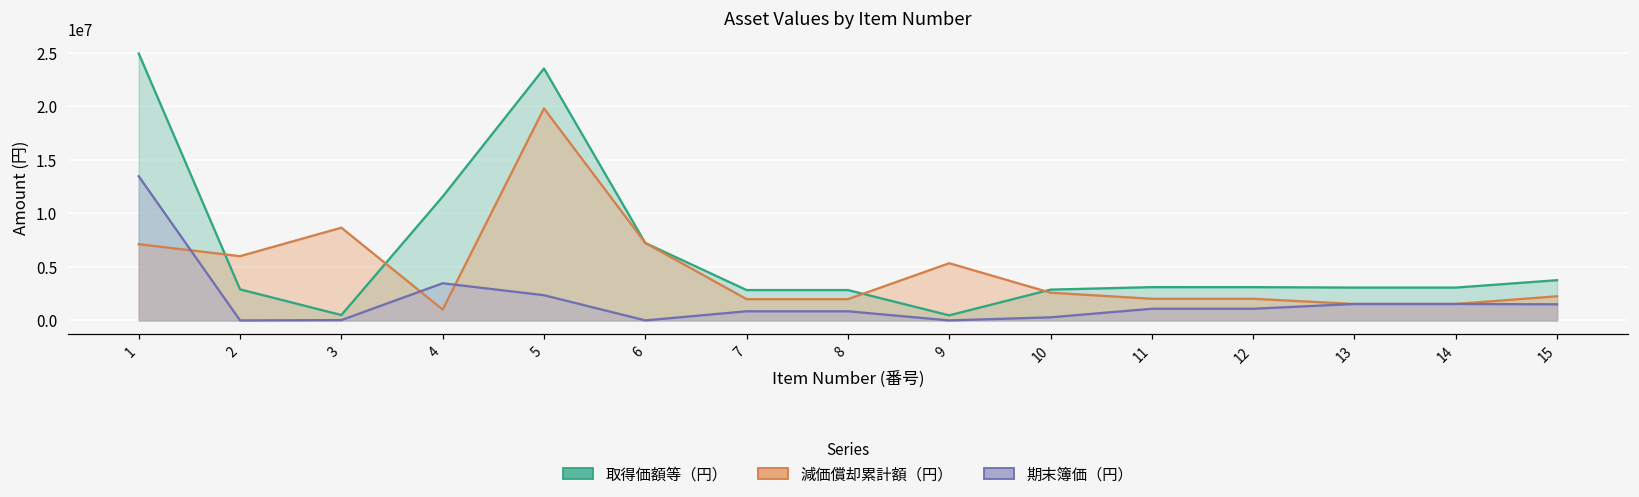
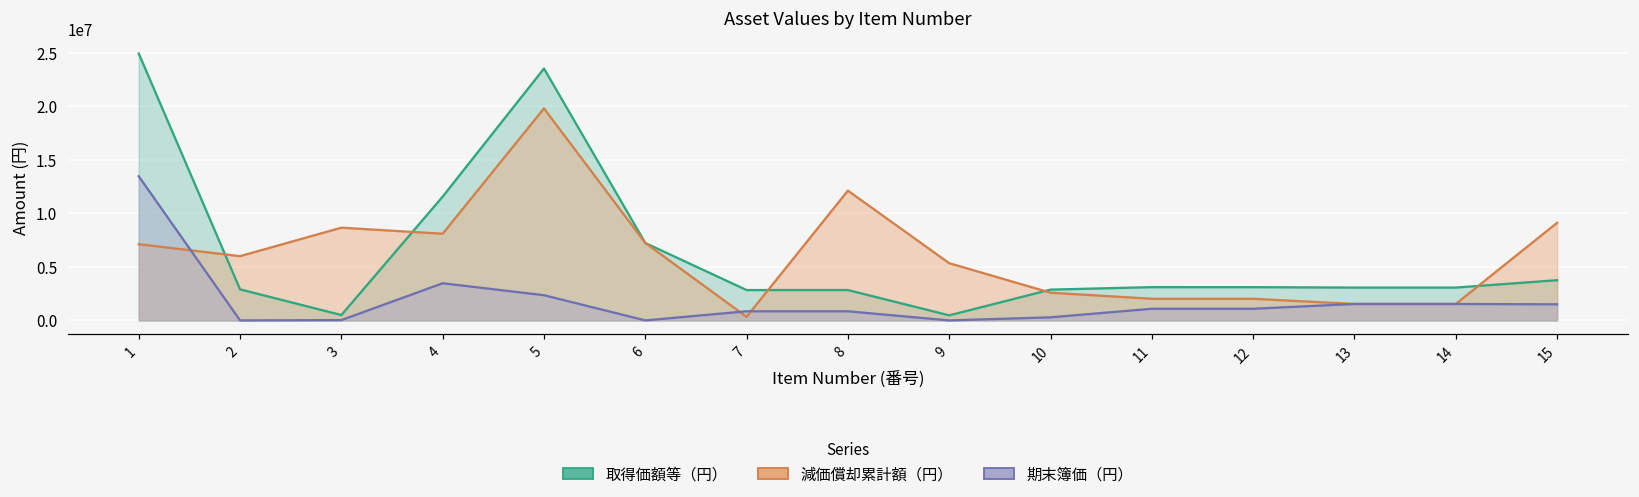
  {
    "減価償却累計額（円）": {
      "1": 7000000,
      "2": 6000000,
      "3": 9000000,
-     "4": 1000000,
+     "4": 8000000,
      "5": 20000000,
-     "7": 2000000,
-     "8": 2000000,
+     "7": 0,
+     "8": 12000000,
      "9": 5000000,
      "10": 3000000,
      "11": 2000000,
      "12": 2000000,
-     "15": 2000000
+     "15": 9000000
    }
  }
